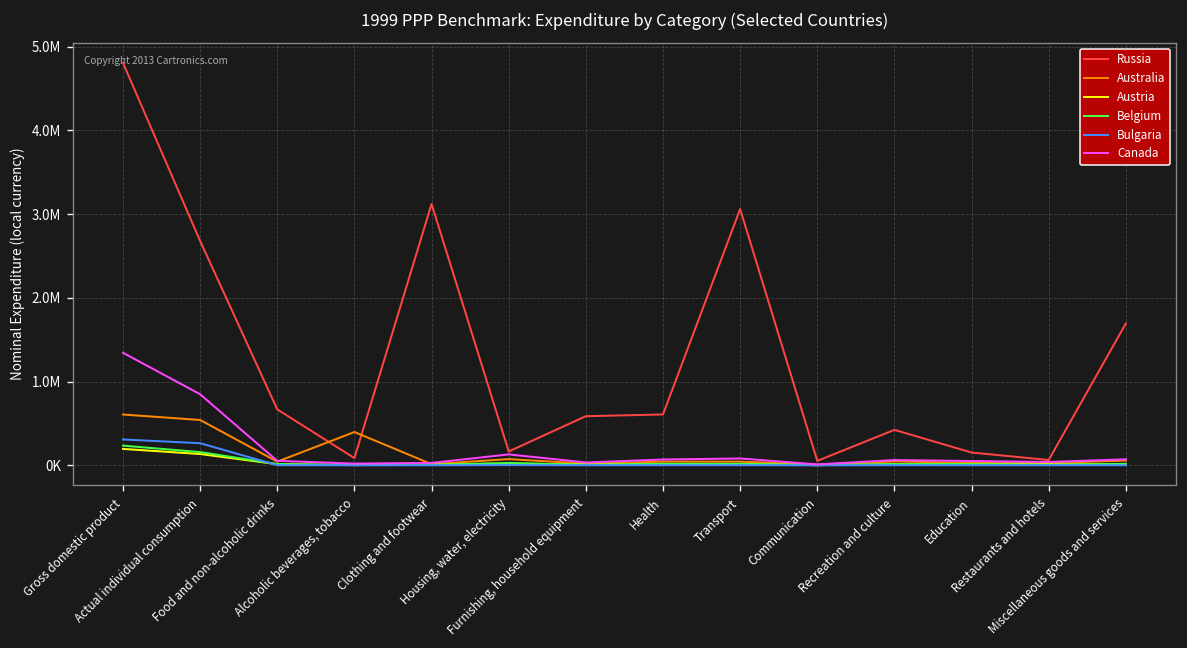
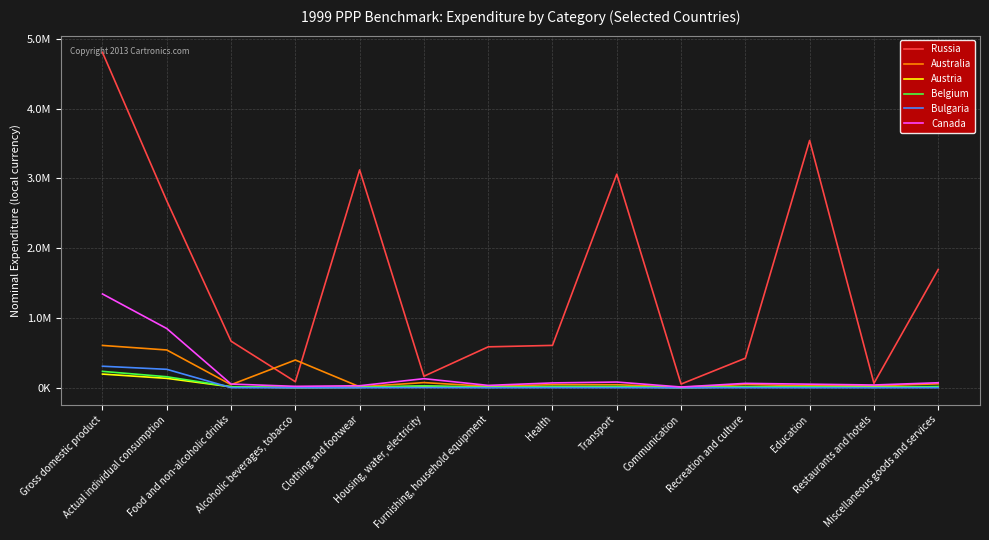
  {
    "Russia": {
      "Actual individual consumption": 2700000,
      "Food and non-alcoholic drinks": 700000,
      "Alcoholic beverages, tobacco": 100000,
      "Clothing and footwear": 3100000,
      "Furnishing, household equipment": 600000,
      "Health": 600000,
      "Transport": 3100000,
      "Communication": 100000,
      "Recreation and culture": 400000,
-     "Education": 200000,
+     "Education": 3500000,
      "Miscellaneous goods and services": 1700000
    },
    "Australia": {
      "Gross domestic product": 600000,
      "Actual individual consumption": 500000,
      "Alcoholic beverages, tobacco": 400000,
      "Housing, water, electricity": 100000
    },
    "Austria": {
      "Gross domestic product": 200000
    },
    "Belgium": {
      "Gross domestic product": 200000
    },
    "Bulgaria": {
      "Gross domestic product": 300000,
      "Actual individual consumption": 300000
    },
    "Canada": {
      "Gross domestic product": 1300000,
      "Actual individual consumption": 800000,
      "Transport": 100000
    }
  }
